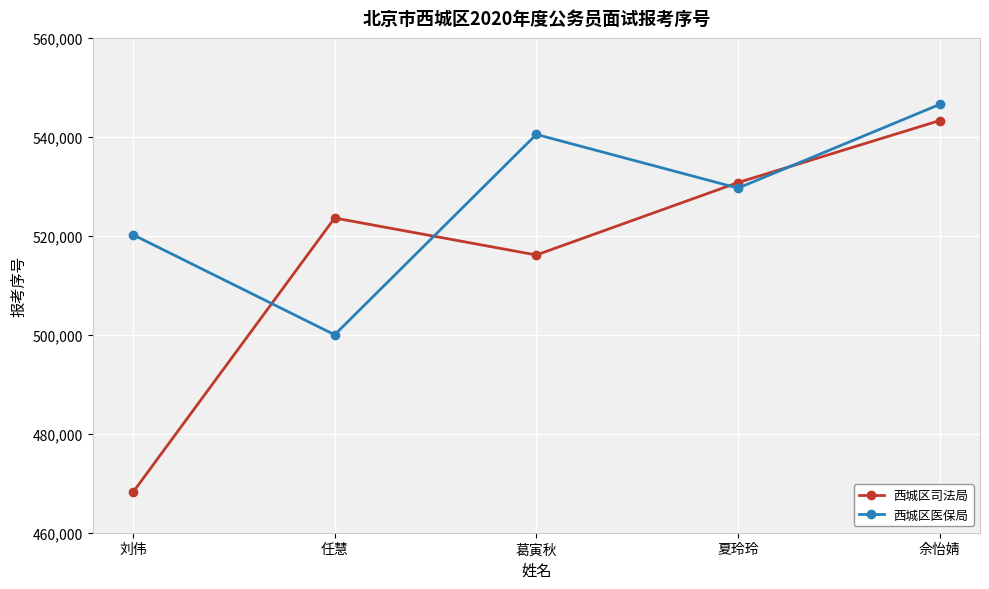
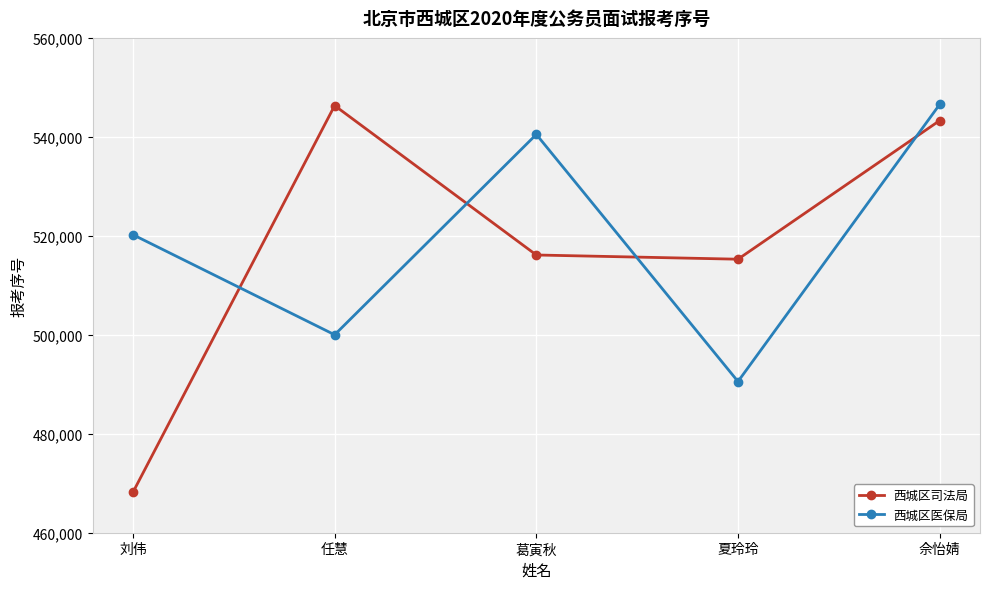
  {
    "西城区司法局": {
      "刘伟": "468,000",
-     "任慧": "524,000",
+     "任慧": "546,000",
      "葛寅秋": "516,000",
-     "夏玲玲": "531,000",
+     "夏玲玲": "515,000",
      "佘怡婧": "543,000"
    },
    "西城区医保局": {
      "刘伟": "520,000",
      "任慧": "500,000",
      "葛寅秋": "540,000",
-     "夏玲玲": "530,000",
+     "夏玲玲": "491,000",
      "佘怡婧": "547,000"
    }
  }
